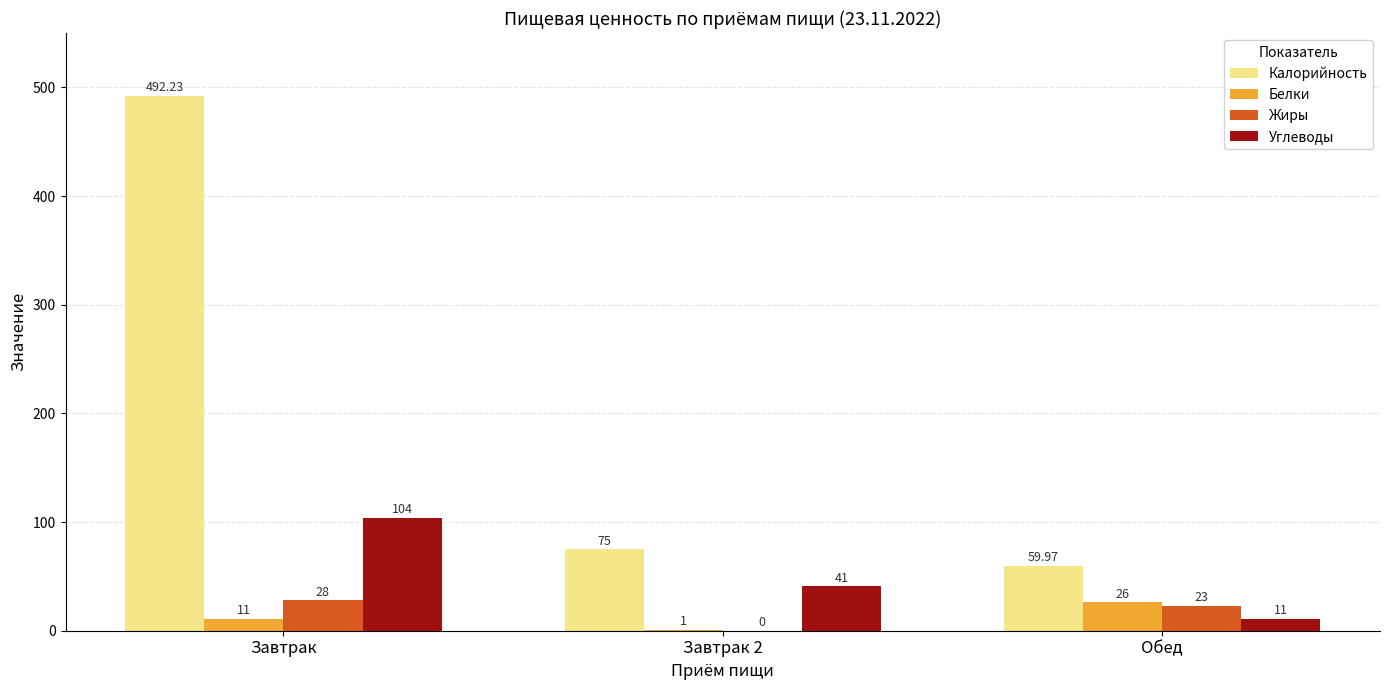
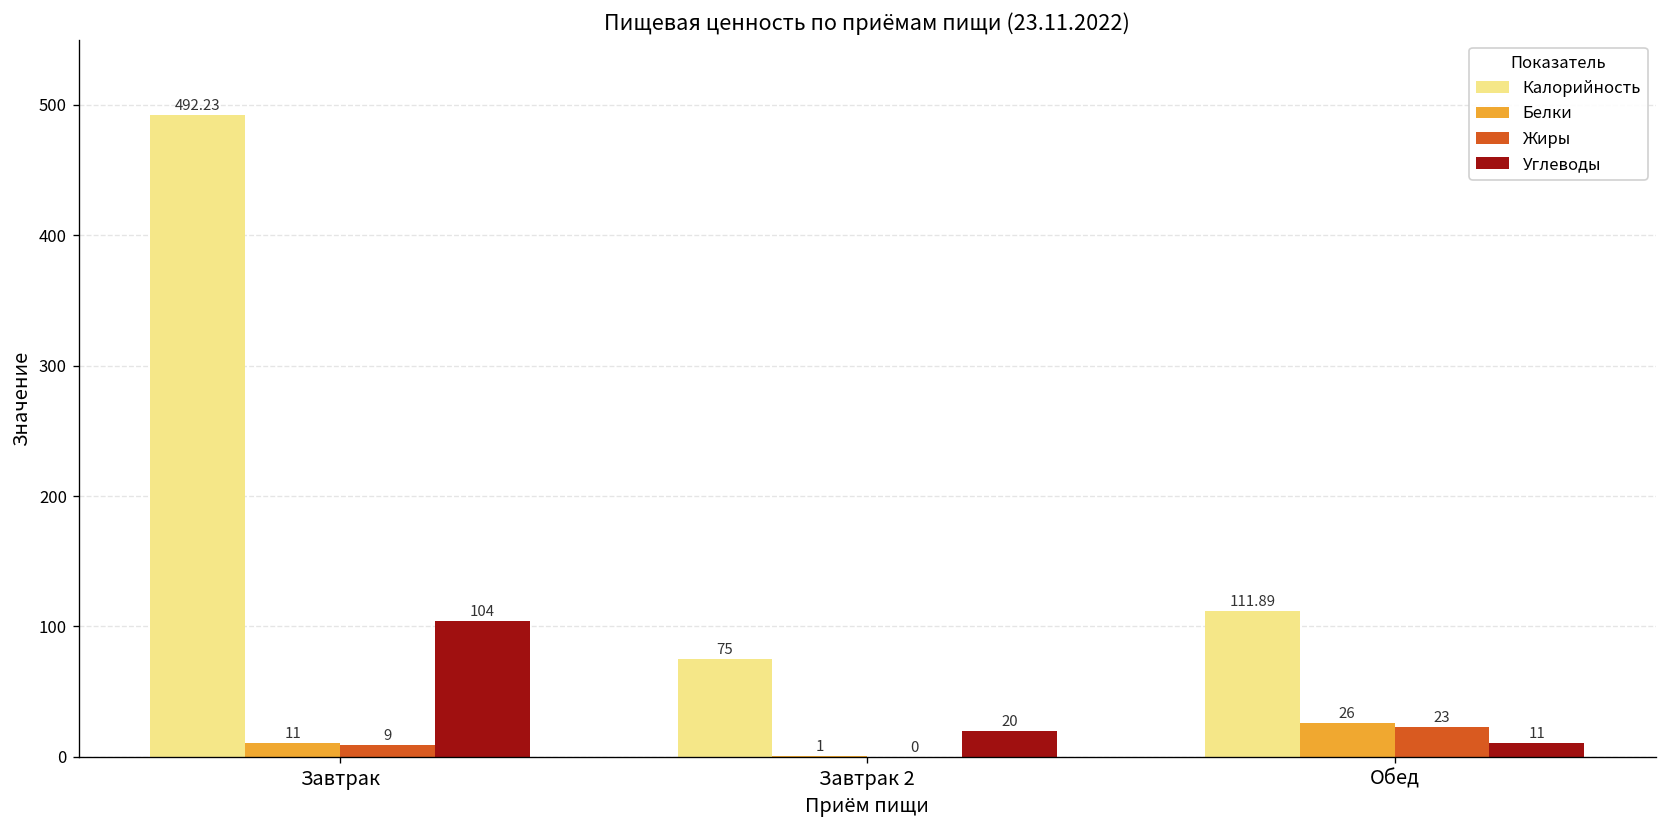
  {
    "Калорийность": {
      "Завтрак": 492.23,
      "Завтрак 2": 75,
-     "Обед": 59.97
+     "Обед": 111.89
    },
    "Белки": {
      "Завтрак": 11,
      "Завтрак 2": 1,
      "Обед": 26
    },
    "Жиры": {
-     "Завтрак": 28,
+     "Завтрак": 9,
      "Завтрак 2": 0,
      "Обед": 23
    },
    "Углеводы": {
      "Завтрак": 104,
-     "Завтрак 2": 41,
+     "Завтрак 2": 20,
      "Обед": 11
    }
  }
